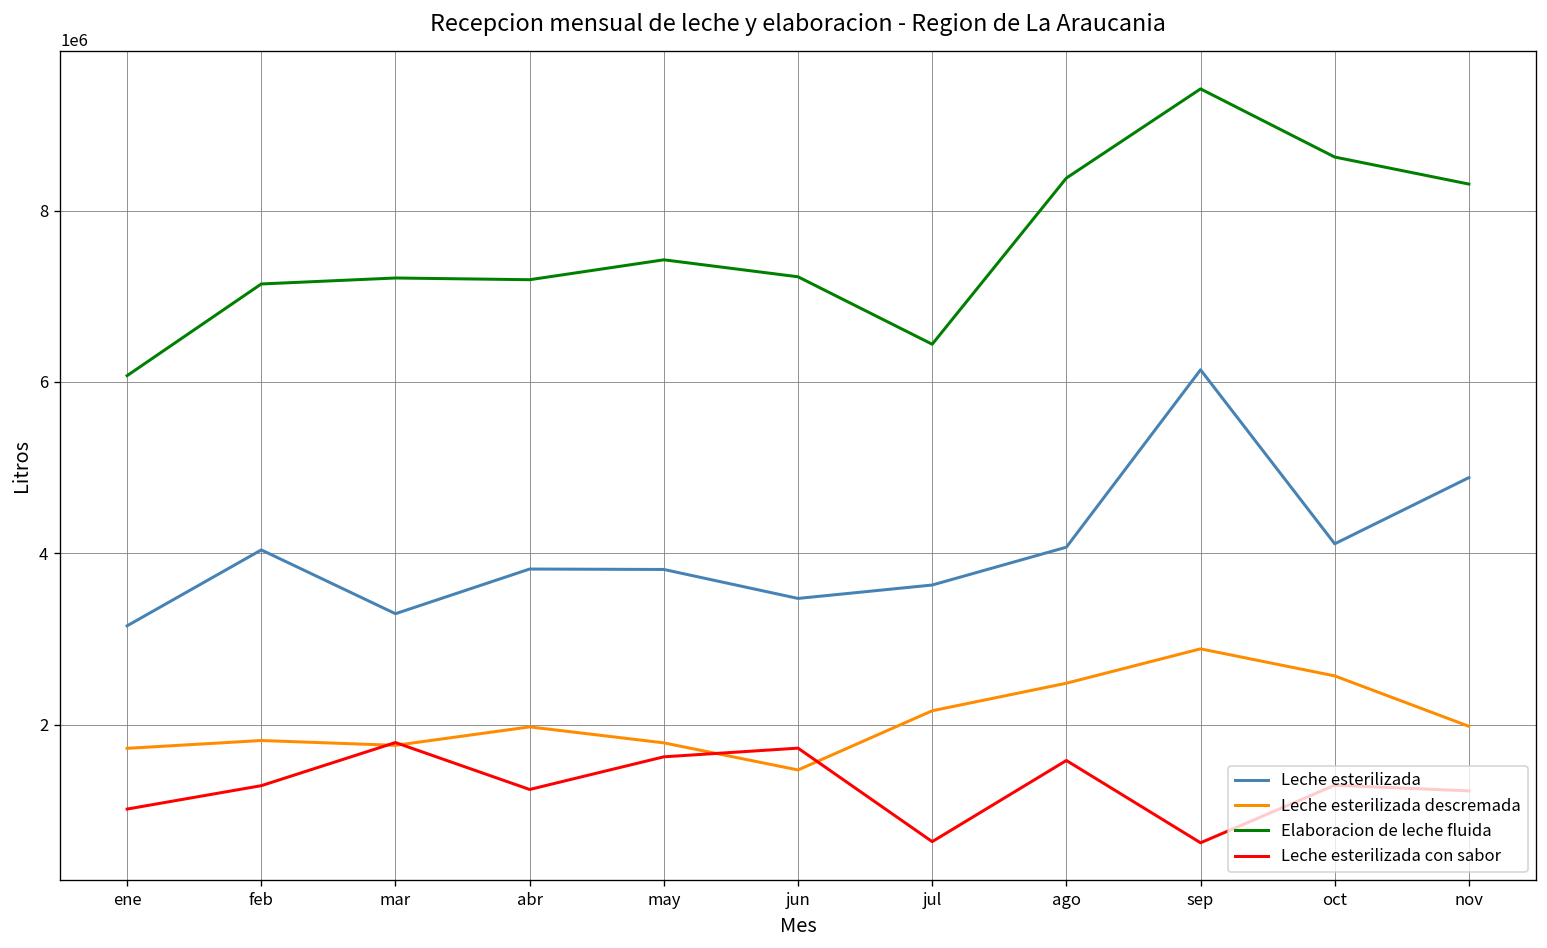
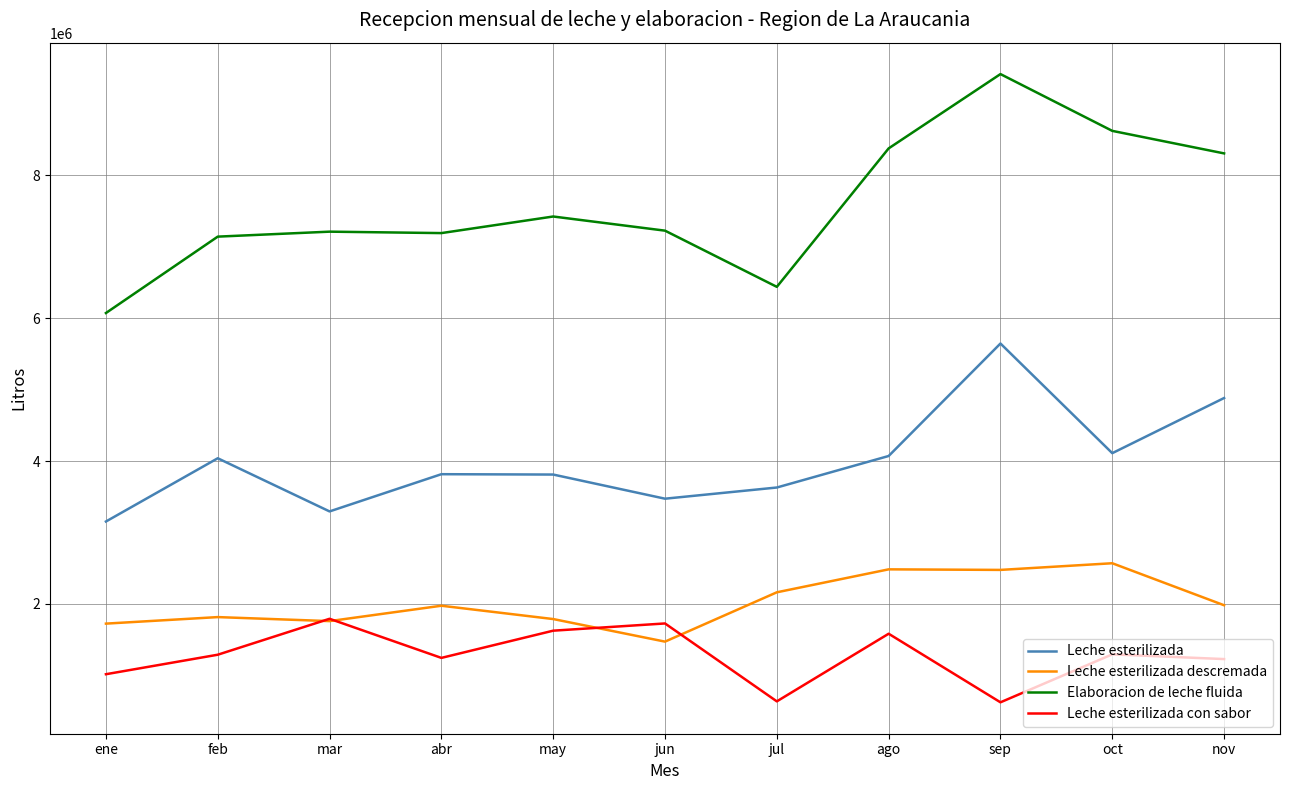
  {
    "Leche esterilizada": {
      "ene": 3200000,
      "feb": 4000000,
      "mar": 3300000,
      "abr": 3800000,
      "may": 3800000,
      "jun": 3500000,
      "jul": 3600000,
      "ago": 4100000,
-     "sep": 6100000,
+     "sep": 5600000,
      "oct": 4100000,
      "nov": 4900000
    },
    "Leche esterilizada descremada": {
      "ene": 1700000,
      "feb": 1800000,
      "abr": 2000000,
      "may": 1800000,
      "jun": 1500000,
      "jul": 2200000,
      "ago": 2500000,
-     "sep": 2900000,
+     "sep": 2500000,
      "oct": 2600000,
      "nov": 2000000
    },
    "Elaboracion de leche fluida": {
      "ene": 6100000,
      "feb": 7100000,
      "mar": 7200000,
      "abr": 7200000,
      "may": 7400000,
      "jun": 7200000,
      "jul": 6400000,
      "ago": 8400000,
      "sep": 9400000,
      "oct": 8600000,
      "nov": 8300000
    },
    "Leche esterilizada con sabor": {
      "ene": 1000000,
      "feb": 1300000,
      "abr": 1200000,
      "may": 1600000,
      "jun": 1700000,
      "jul": 600000,
      "ago": 1600000,
      "sep": 600000
    }
  }
